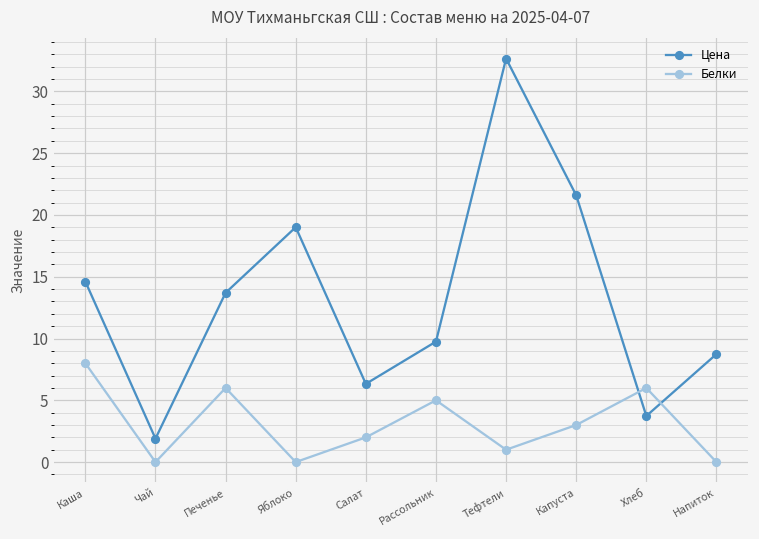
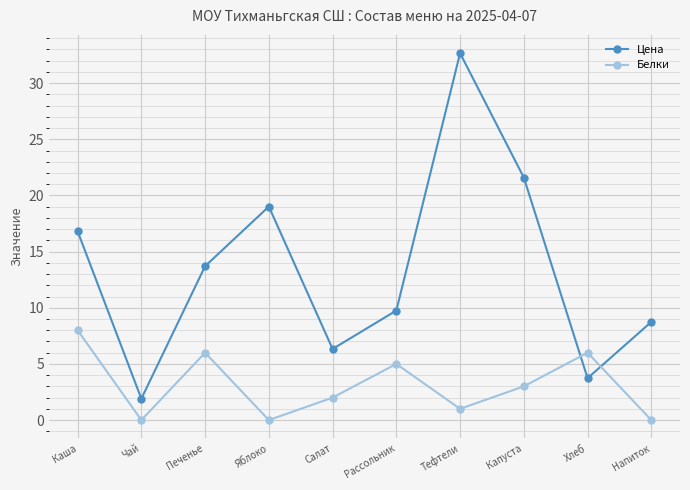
  {
    "Цена": {
-     "Каша": 14.6,
+     "Каша": 16.8,
      "Чай": 1.9,
      "Печенье": 13.7,
      "Яблоко": 19.0,
      "Салат": 6.3,
      "Рассольник": 9.8,
      "Тефтели": 32.7,
      "Капуста": 21.6,
      "Хлеб": 3.7,
      "Напиток": 8.7
    },
    "Белки": {
      "Каша": 8.0,
      "Чай": 0.0,
      "Печенье": 6.0,
      "Яблоко": 0.0,
      "Салат": 2.0,
      "Рассольник": 5.0,
      "Тефтели": 1.0,
      "Капуста": 3.0,
      "Хлеб": 6.0,
      "Напиток": 0.0
    }
  }
